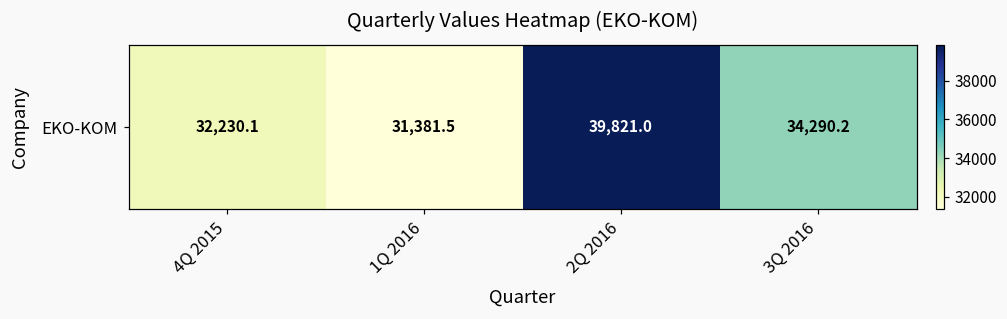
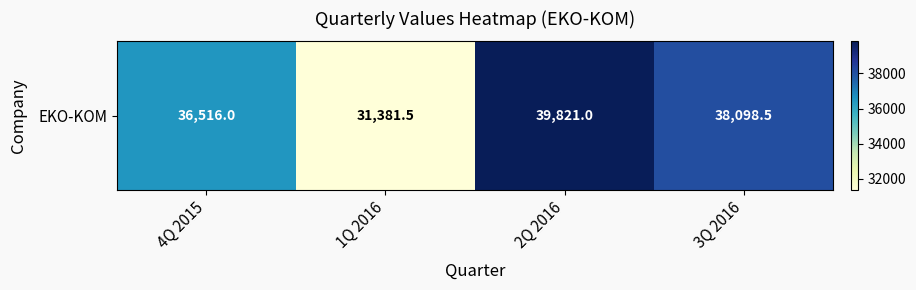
  {
    "EKO-KOM": {
-     "4Q 2015": "32,230.1",
+     "4Q 2015": "36,516.0",
      "1Q 2016": "31,381.5",
      "2Q 2016": "39,821.0",
-     "3Q 2016": "34,290.2"
+     "3Q 2016": "38,098.5"
    }
  }
